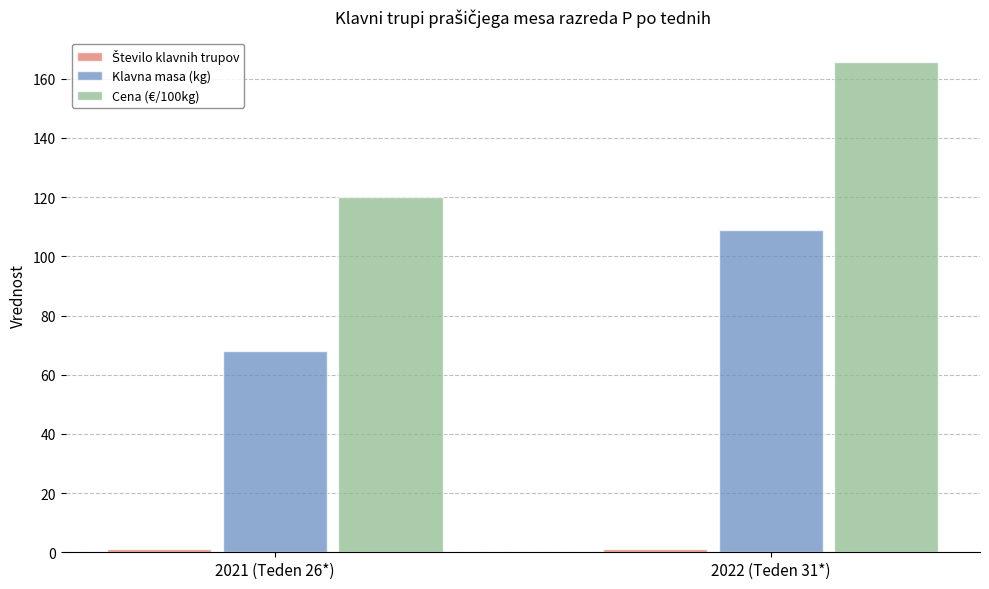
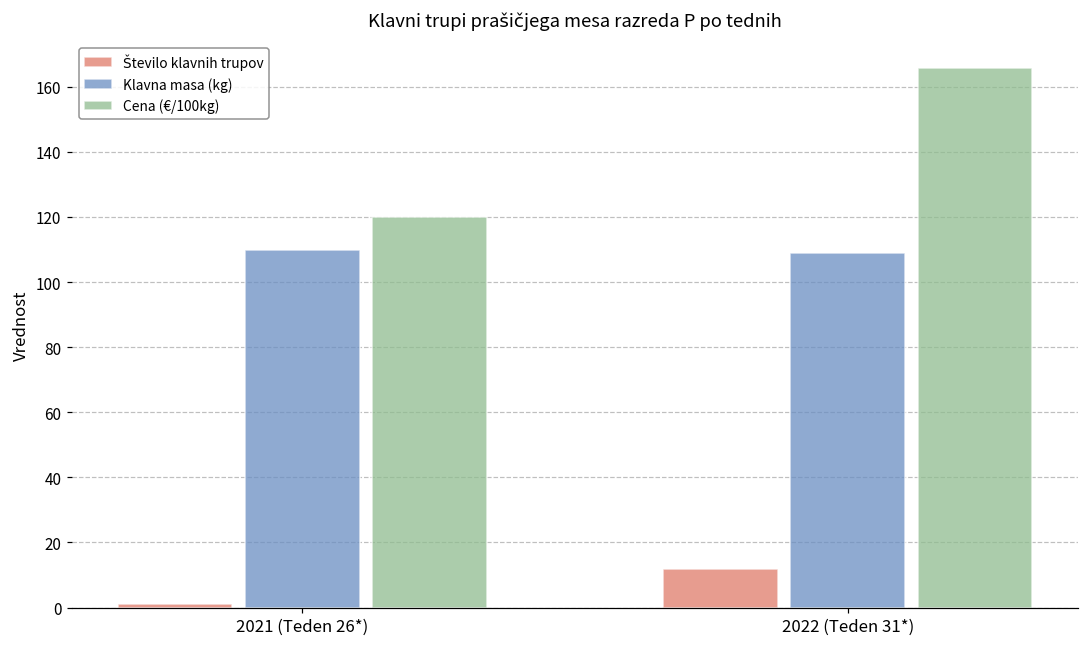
  {
    "Število klavnih trupov": {
      "2021 (Teden 26*)": 1,
-     "2022 (Teden 31*)": 1
+     "2022 (Teden 31*)": 12
    },
    "Klavna masa (kg)": {
-     "2021 (Teden 26*)": 68,
+     "2021 (Teden 26*)": 110,
      "2022 (Teden 31*)": 109
    },
    "Cena (€/100kg)": {
      "2021 (Teden 26*)": 120,
      "2022 (Teden 31*)": 166
    }
  }
